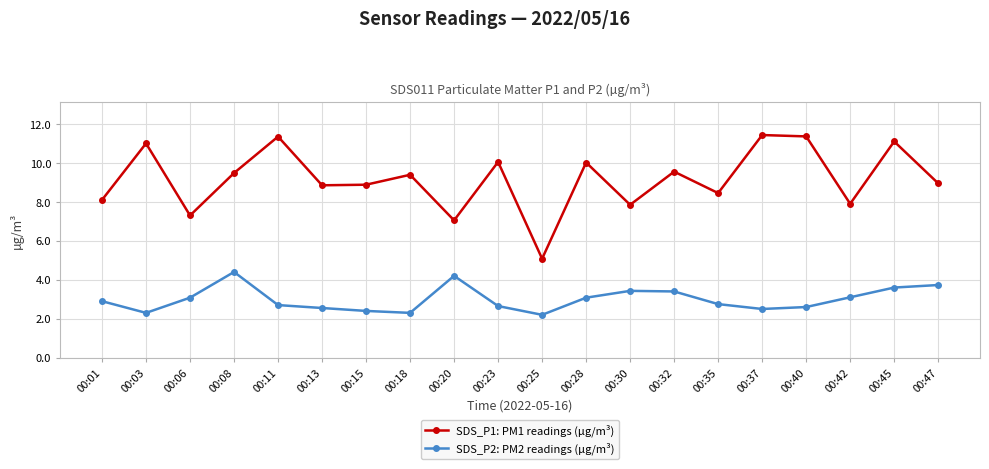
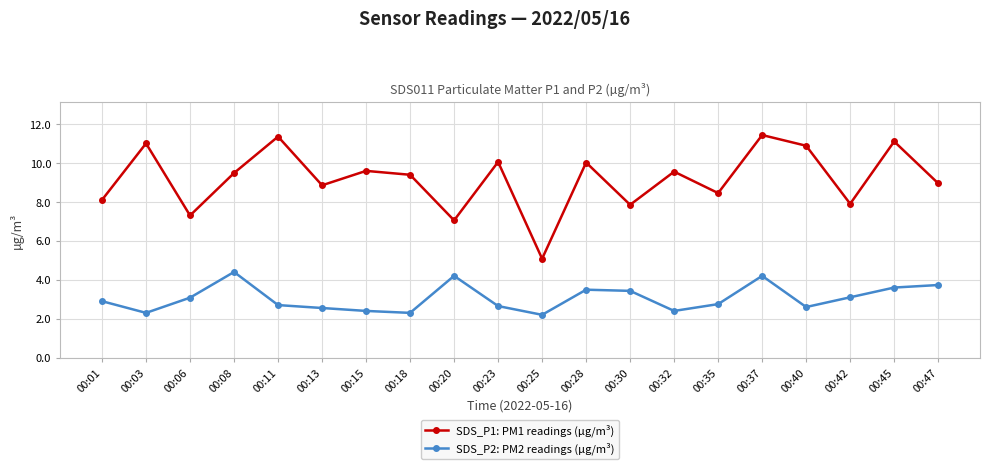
  {
    "SDS_P1: PM1 readings (µg/m³)": {
      "00:01": 8.1,
      "00:03": 11.0,
      "00:06": 7.3,
      "00:08": 9.5,
      "00:11": 11.4,
      "00:13": 8.9,
-     "00:15": 8.9,
+     "00:15": 9.6,
      "00:18": 9.4,
      "00:20": 7.1,
      "00:23": 10.1,
      "00:25": 5.1,
      "00:28": 10.0,
      "00:30": 7.9,
      "00:32": 9.6,
      "00:35": 8.5,
      "00:37": 11.4,
-     "00:40": 11.4,
+     "00:40": 10.9,
      "00:42": 7.9,
      "00:45": 11.1,
      "00:47": 9.0
    },
    "SDS_P2: PM2 readings (µg/m³)": {
      "00:01": 2.9,
      "00:03": 2.3,
      "00:06": 3.1,
      "00:08": 4.4,
      "00:11": 2.7,
      "00:13": 2.6,
      "00:15": 2.4,
      "00:18": 2.3,
      "00:20": 4.2,
      "00:23": 2.7,
      "00:25": 2.2,
-     "00:28": 3.1,
+     "00:28": 3.5,
      "00:30": 3.4,
-     "00:32": 3.4,
+     "00:32": 2.4,
      "00:35": 2.8,
-     "00:37": 2.5,
+     "00:37": 4.2,
      "00:40": 2.6,
      "00:42": 3.1,
      "00:45": 3.6,
      "00:47": 3.7
    }
  }
